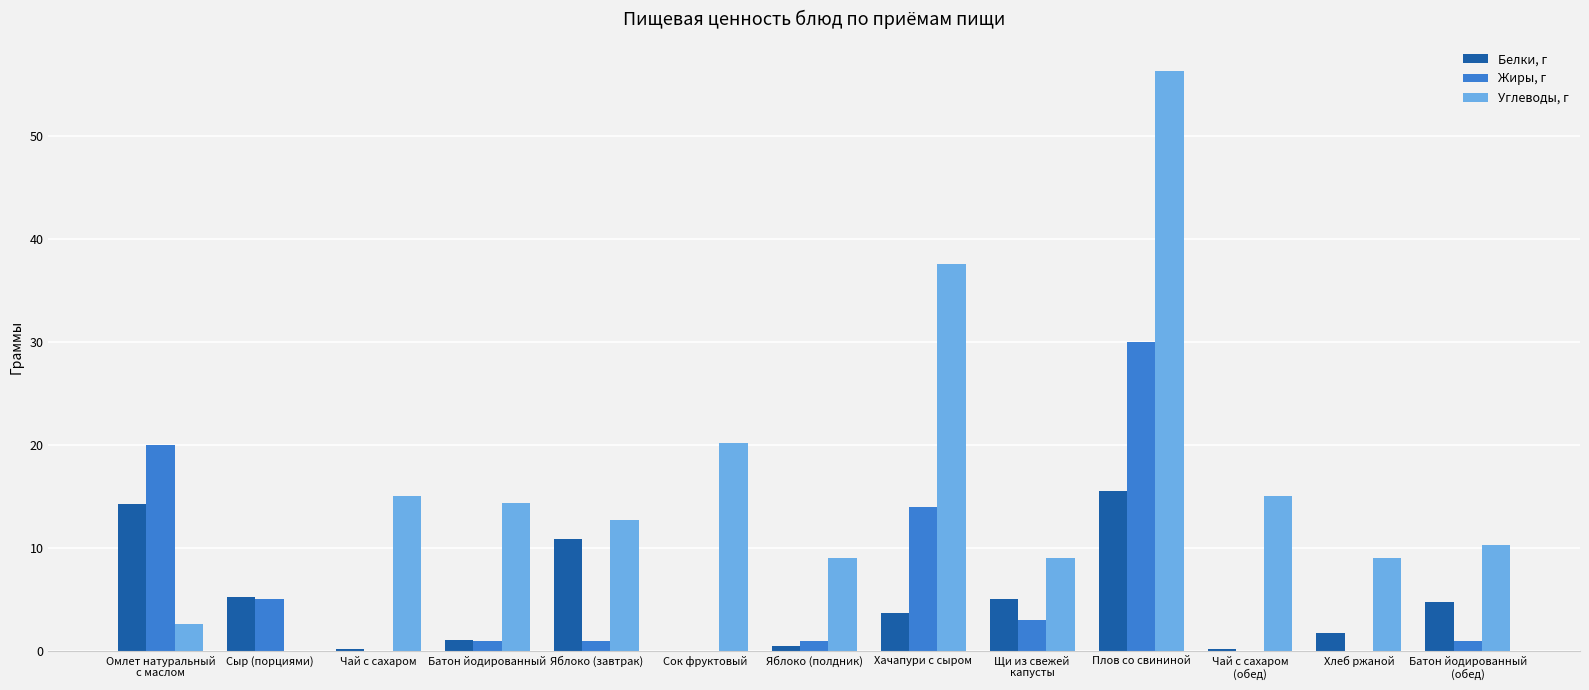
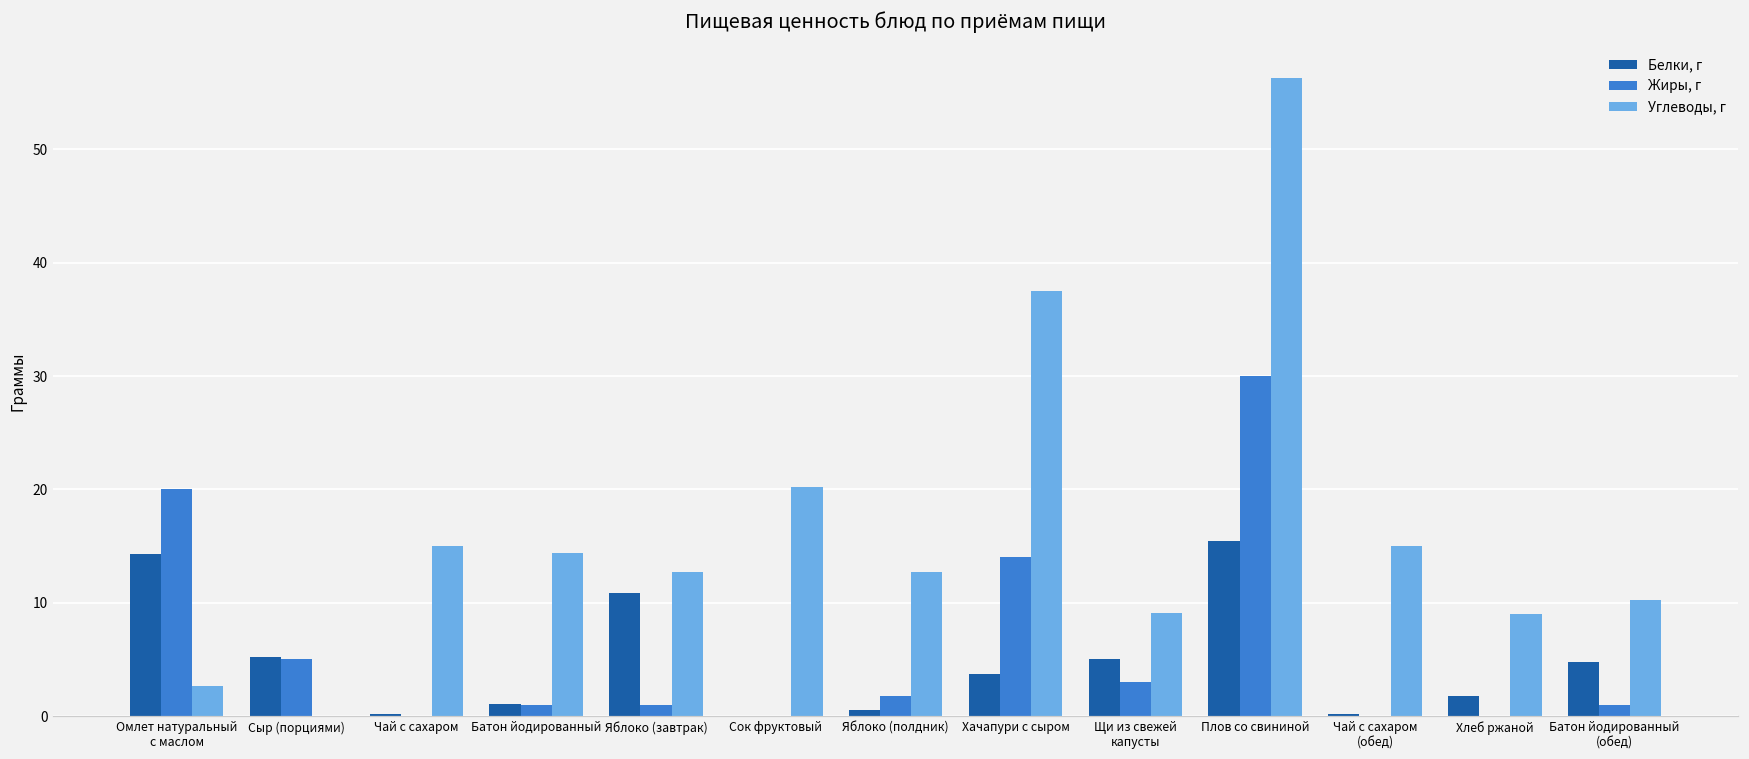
  {
    "Белки, г": {
      "Омлет натуральный с маслом": 14.3,
      "Сыр (порциями)": 5.2,
      "Батон йодированный": 1.1,
      "Яблоко (завтрак)": 10.8,
      "Сок фруктовый": 0.0,
      "Яблоко (полдник)": 0.5,
      "Хачапури с сыром": 3.7,
      "Щи из свежей капусты": 5.1,
      "Плов со свининой": 15.5,
      "Хлеб ржаной": 1.8,
      "Батон йодированный (обед)": 4.8
    },
    "Жиры, г": {
      "Омлет натуральный с маслом": 20.0,
      "Сыр (порциями)": 5.0,
      "Чай с сахаром": 0.0,
      "Батон йодированный": 1.0,
      "Яблоко (завтрак)": 1.0,
      "Сок фруктовый": 0.0,
-     "Яблоко (полдник)": 1.0,
+     "Яблоко (полдник)": 1.8,
      "Хачапури с сыром": 14.0,
      "Щи из свежей капусты": 3.0,
      "Плов со свининой": 30.0,
      "Чай с сахаром (обед)": 0.0,
      "Хлеб ржаной": 0.0,
      "Батон йодированный (обед)": 1.0
    },
    "Углеводы, г": {
      "Омлет натуральный с маслом": 2.6,
      "Сыр (порциями)": 0.0,
      "Чай с сахаром": 15.0,
      "Батон йодированный": 14.4,
      "Яблоко (завтрак)": 12.7,
      "Сок фруктовый": 20.2,
-     "Яблоко (полдник)": 9.0,
+     "Яблоко (полдник)": 12.7,
      "Хачапури с сыром": 37.5,
      "Щи из свежей капусты": 9.1,
      "Плов со свининой": 56.3,
      "Чай с сахаром (обед)": 15.0,
      "Хлеб ржаной": 9.0,
      "Батон йодированный (обед)": 10.3
    }
  }
